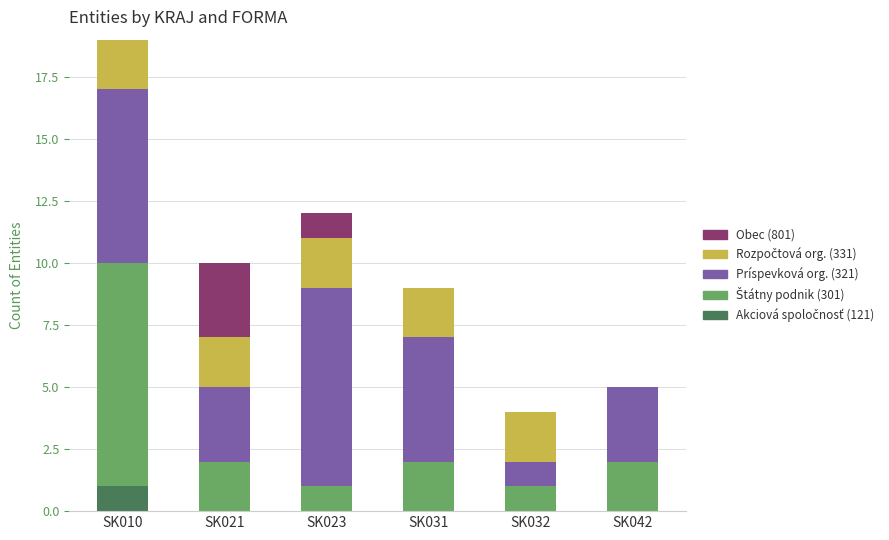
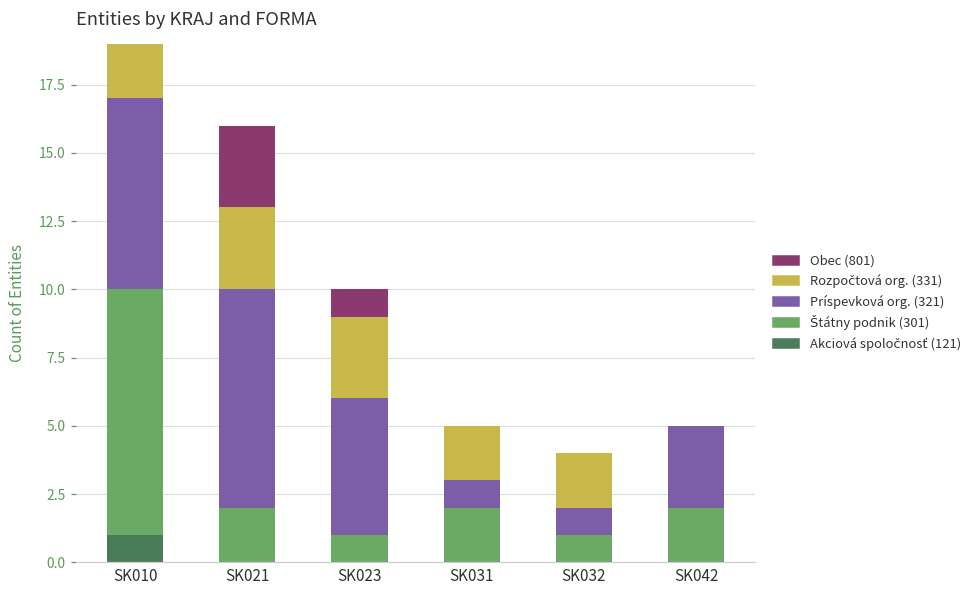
  {
    "Príspevková org. (321)": {
      "SK010": 7,
-     "SK021": 3,
-     "SK023": 8,
-     "SK031": 5,
+     "SK021": 8,
+     "SK023": 5,
+     "SK031": 1,
      "SK032": 1,
      "SK042": 3
    },
    "Rozpočtová org. (331)": {
      "SK010": 2,
-     "SK021": 2,
-     "SK023": 2,
+     "SK021": 3,
+     "SK023": 3,
      "SK031": 2,
      "SK032": 2,
      "SK042": 0
    },
    "Obec (801)": {
      "SK010": 0,
      "SK021": 3,
      "SK023": 1,
      "SK031": 0,
      "SK032": 0,
      "SK042": 0
    }
  }
